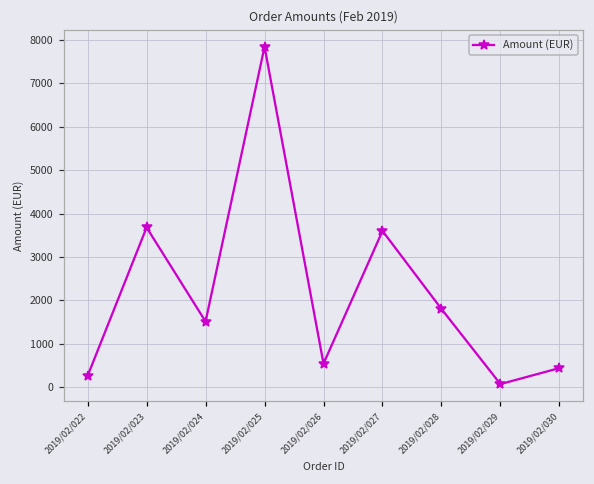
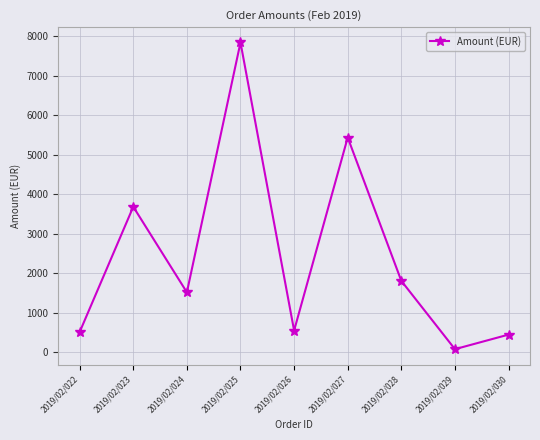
  {
-   "2019/02/022": 300,
+   "2019/02/022": 500,
    "2019/02/023": 3700,
    "2019/02/024": 1500,
    "2019/02/025": 7800,
    "2019/02/026": 500,
-   "2019/02/027": 3600,
+   "2019/02/027": 5400,
    "2019/02/028": 1800,
    "2019/02/029": 100,
    "2019/02/030": 400
  }
